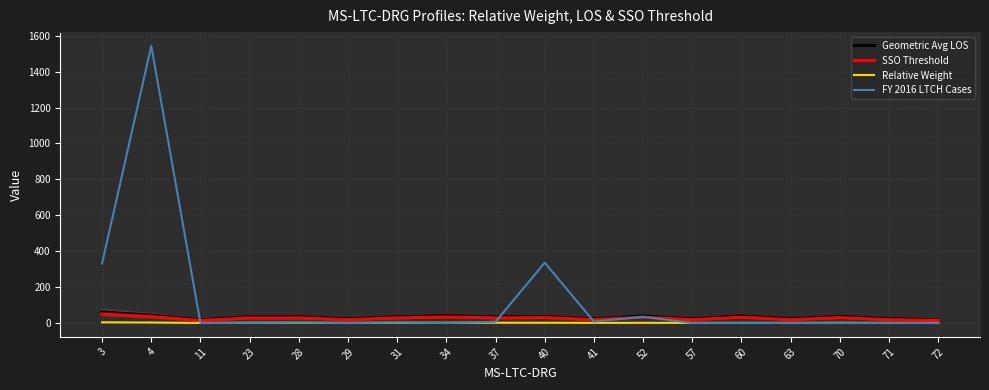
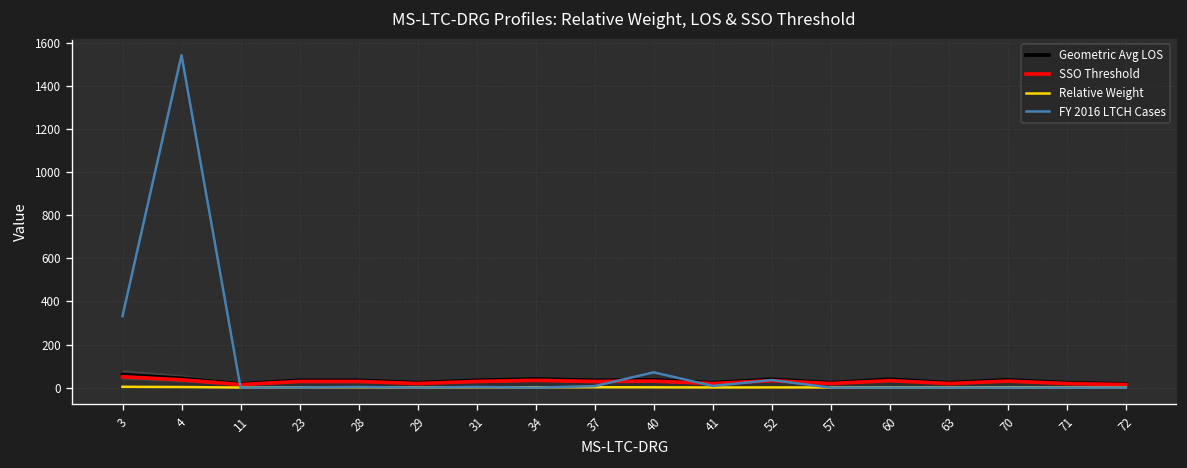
  {
    "Relative Weight": {
      "3": 0,
      "4": 0,
      "40": 0,
      "52": 0
    },
    "FY 2016 LTCH Cases": {
      "3": 330,
      "4": 1540,
-     "40": 340
+     "40": 70
    }
  }
